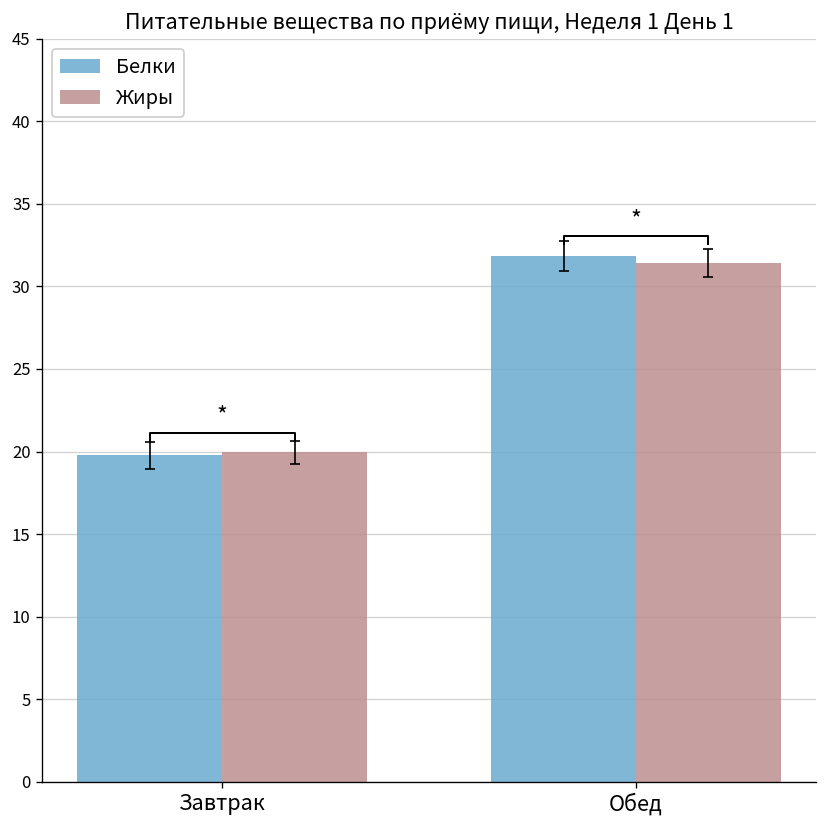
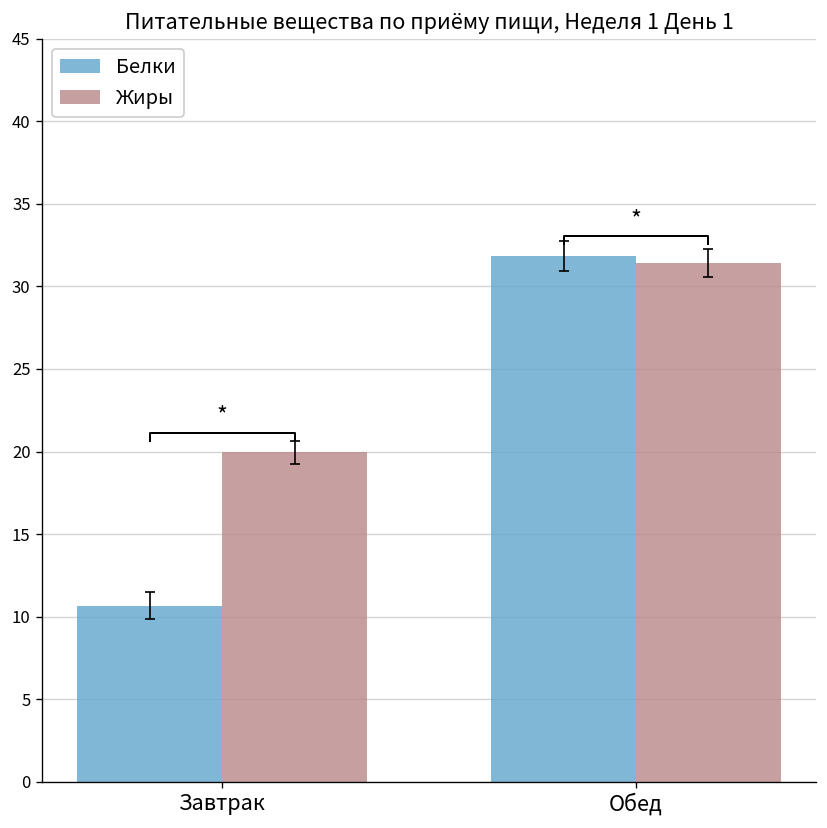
  {
    "Белки": {
-     "Завтрак": 19.8,
+     "Завтрак": 10.7,
      "Обед": 31.8
    },
    "Жиры": {
      "Завтрак": 20.0,
      "Обед": 31.4
    }
  }
